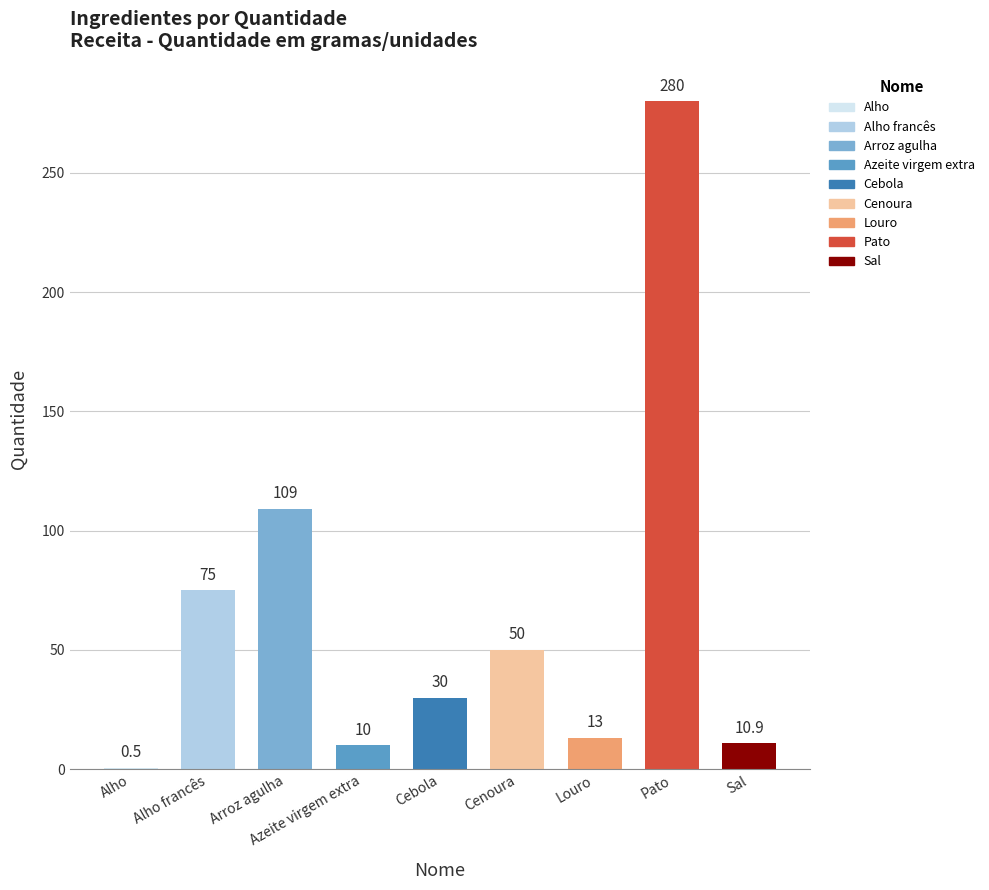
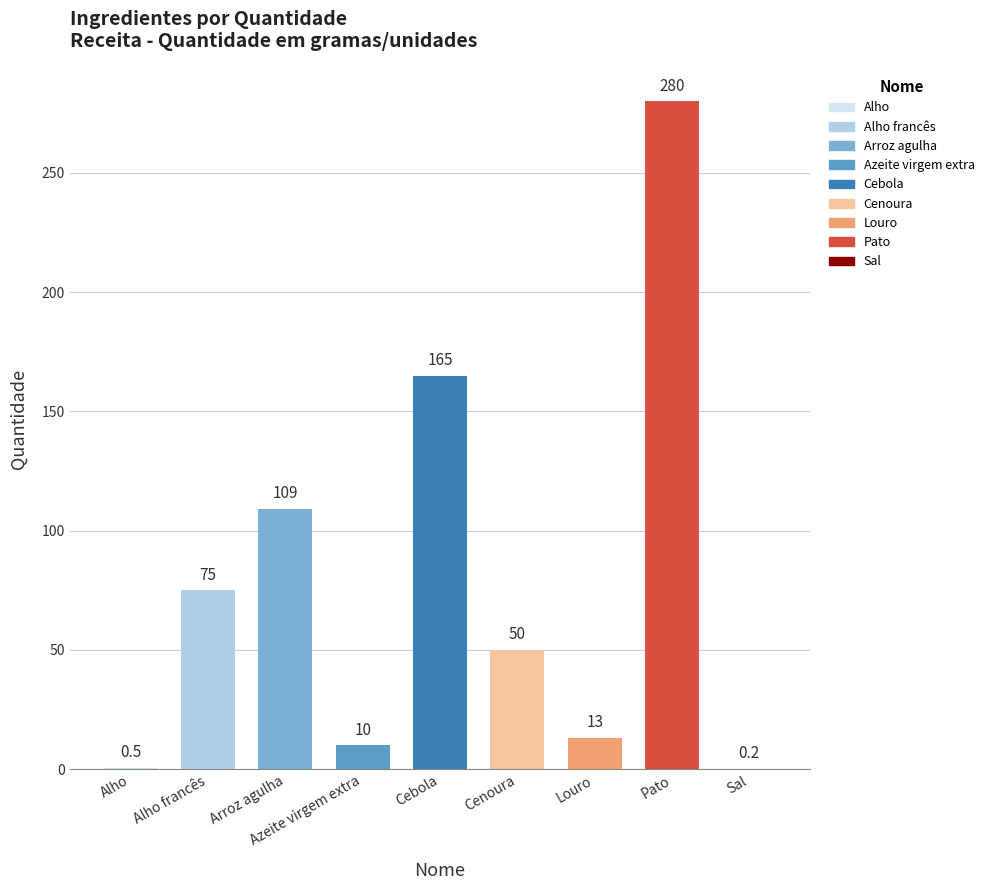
  {
    "Alho": 0.5,
    "Alho francês": 75,
    "Arroz agulha": 109,
    "Azeite virgem extra": 10,
-   "Cebola": 30,
+   "Cebola": 165,
    "Cenoura": 50,
    "Louro": 13,
    "Pato": 280,
-   "Sal": 10.9
+   "Sal": 0.2
  }
